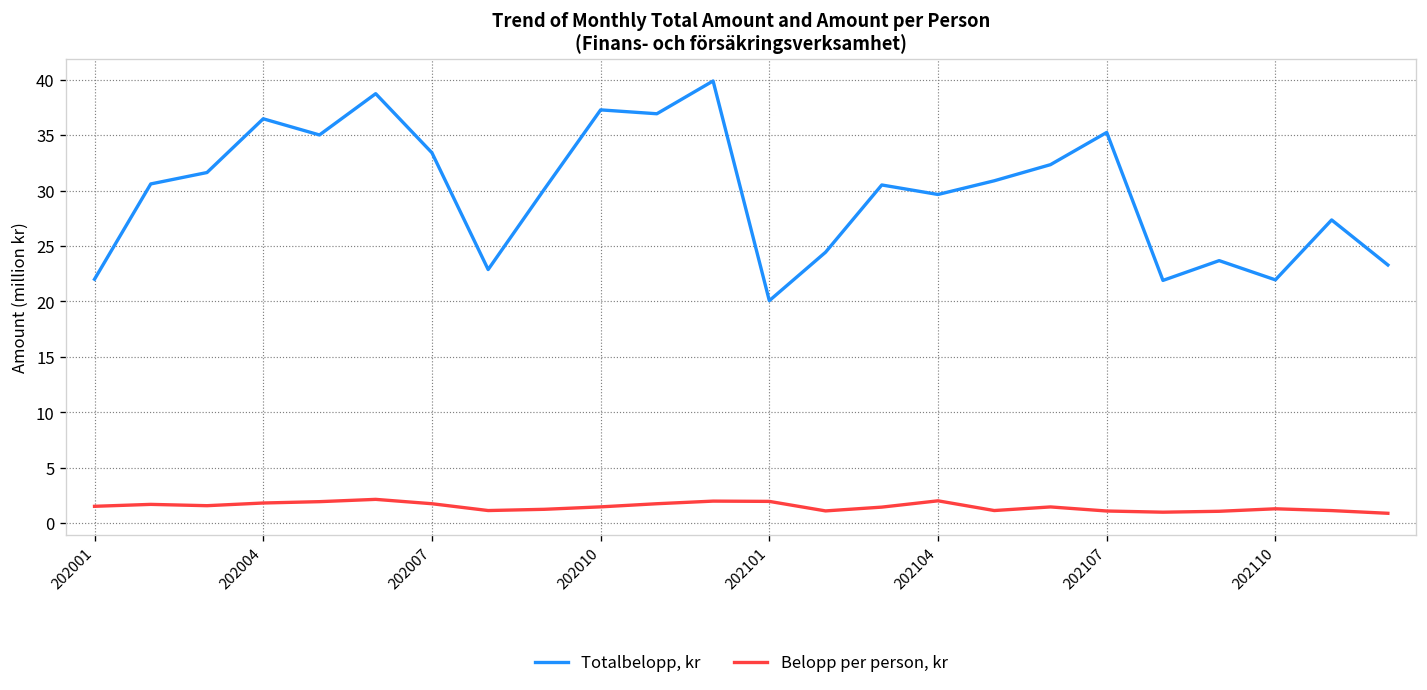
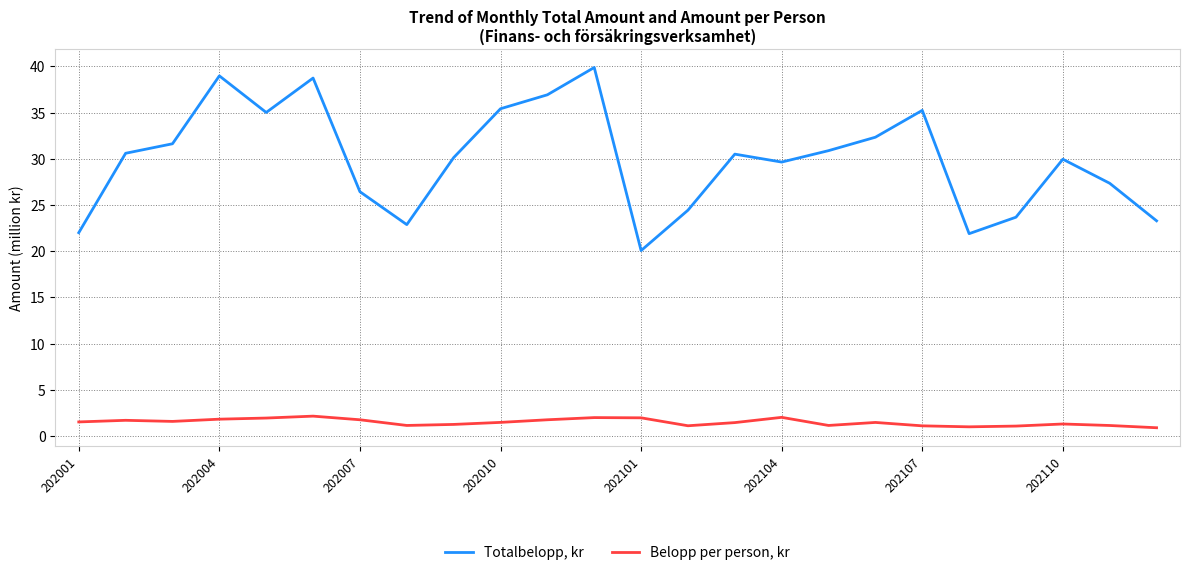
  {
    "Totalbelopp, kr": {
      "202001": 22,
-     "202004": 36,
-     "202007": 33,
-     "202010": 37,
+     "202004": 39,
+     "202007": 26,
+     "202010": 35,
      "202101": 20,
      "202104": 30,
      "202107": 35,
-     "202110": 22
+     "202110": 30
    },
    "Belopp per person, kr": {
      "202001": 2,
      "202004": 2,
      "202007": 2,
      "202010": 1,
      "202101": 2,
      "202104": 2,
      "202107": 1,
      "202110": 1
    }
  }
